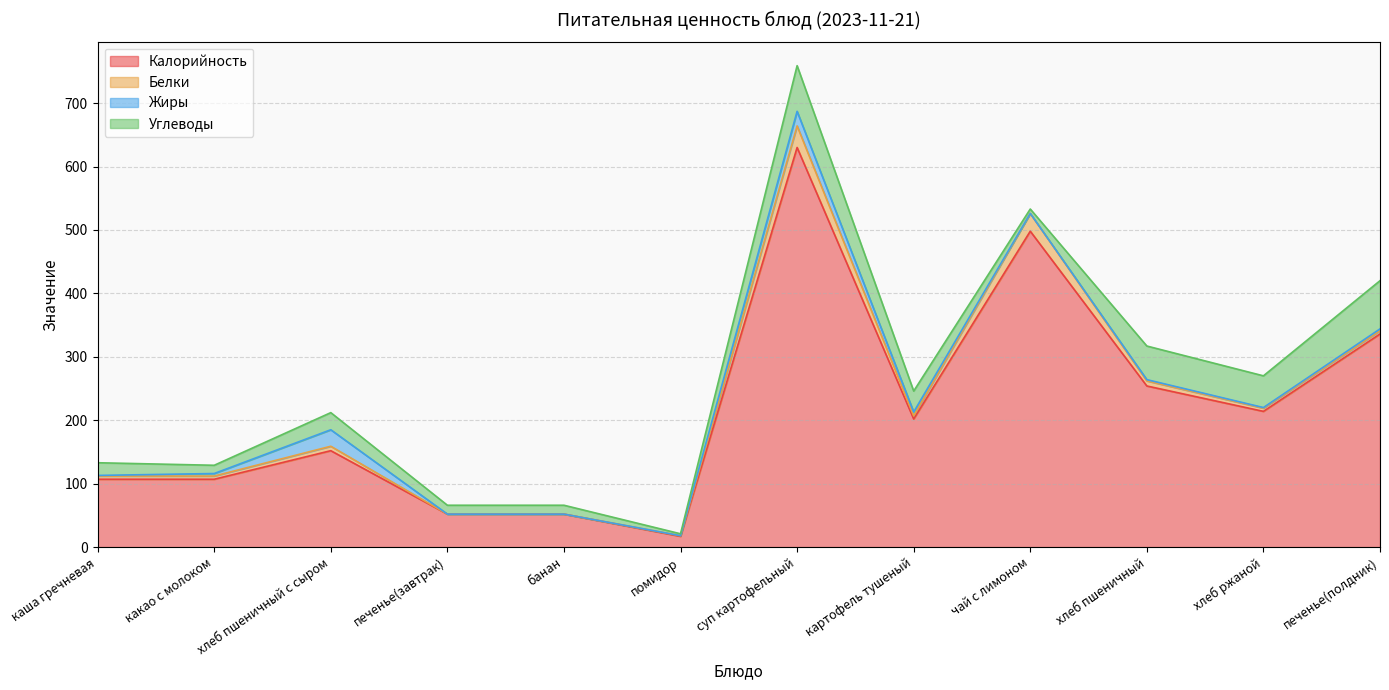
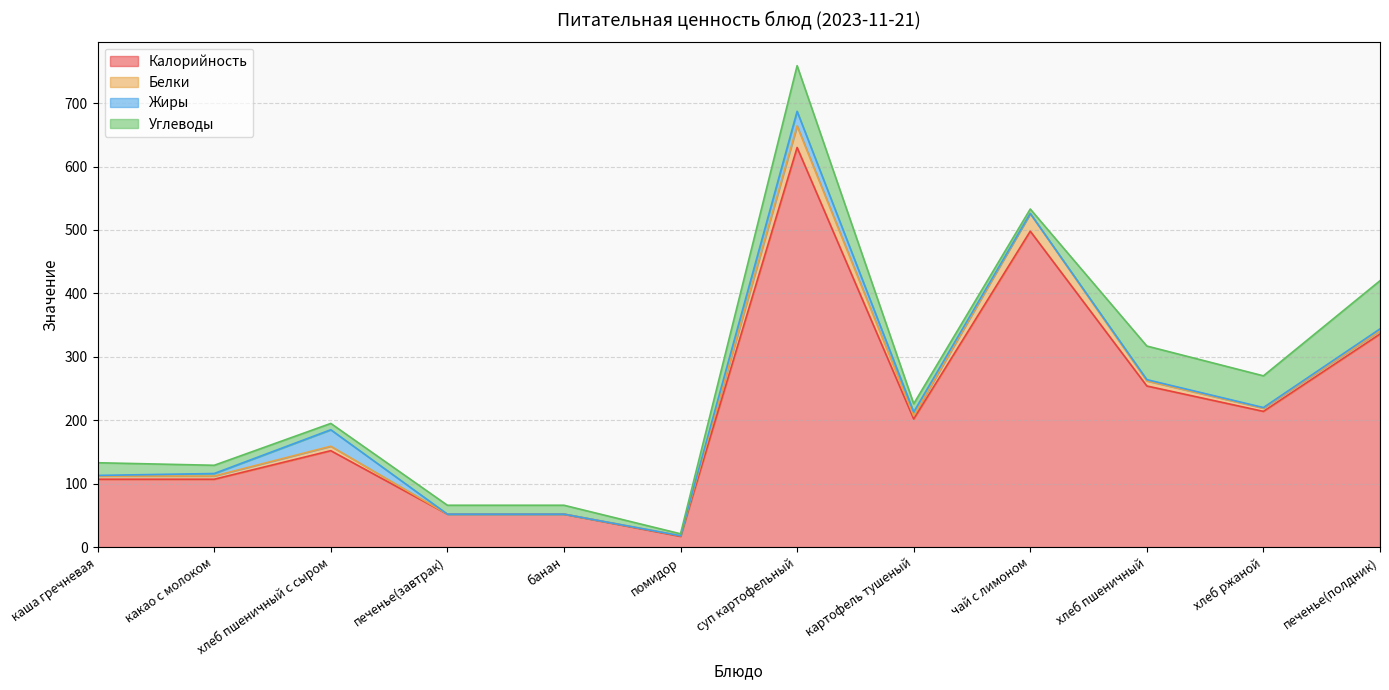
  {
    "Калорийность": {
      "каша гречневая": 110,
      "какао с молоком": 110,
      "хлеб пшеничный с сыром": 150,
      "суп картофельный": 630,
      "картофель тушеный": 200,
      "чай с лимоном": 500,
      "хлеб пшеничный": 250,
      "хлеб ржаной": 210,
      "печенье(полдник)": 340
    },
    "Белки": {
      "какао с молоком": 10,
      "хлеб пшеничный с сыром": 10,
      "суп картофельный": 30,
      "картофель тушеный": 10
    },
    "Жиры": {
      "какао с молоком": 0,
      "хлеб пшеничный с сыром": 30,
      "суп картофельный": 20,
      "картофель тушеный": 10
    },
    "Углеводы": {
      "каша гречневая": 20,
      "какао с молоком": 10,
-     "хлеб пшеничный с сыром": 30,
+     "хлеб пшеничный с сыром": 10,
      "печенье(завтрак)": 10,
      "банан": 10,
      "суп картофельный": 70,
-     "картофель тушеный": 30,
+     "картофель тушеный": 10,
      "чай с лимоном": 10,
      "хлеб пшеничный": 50,
      "хлеб ржаной": 50,
      "печенье(полдник)": 80
    }
  }
